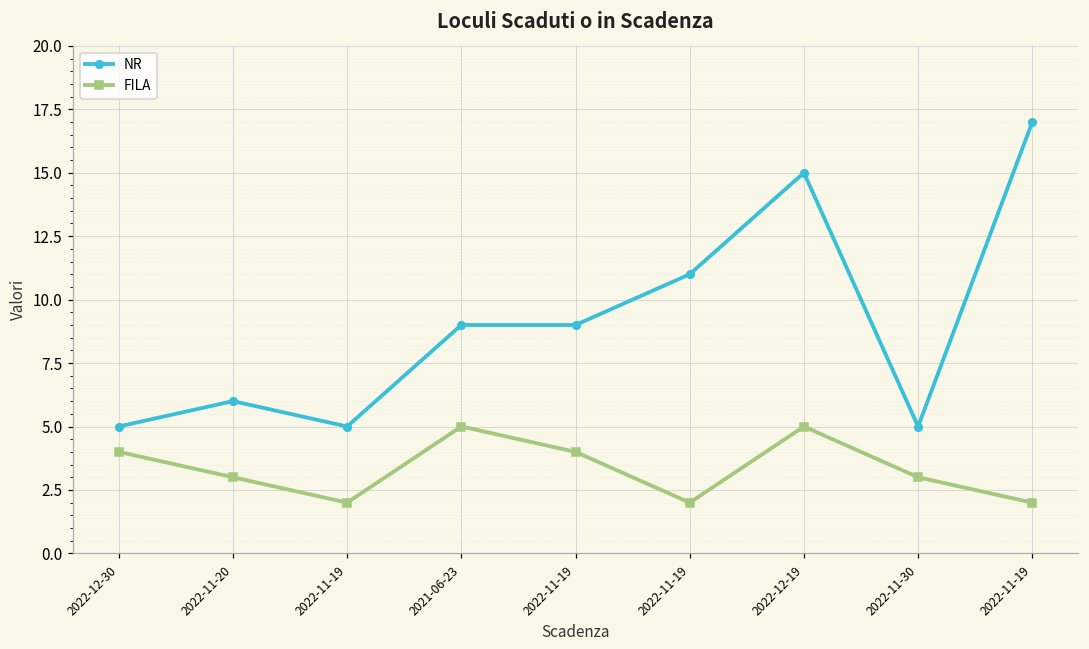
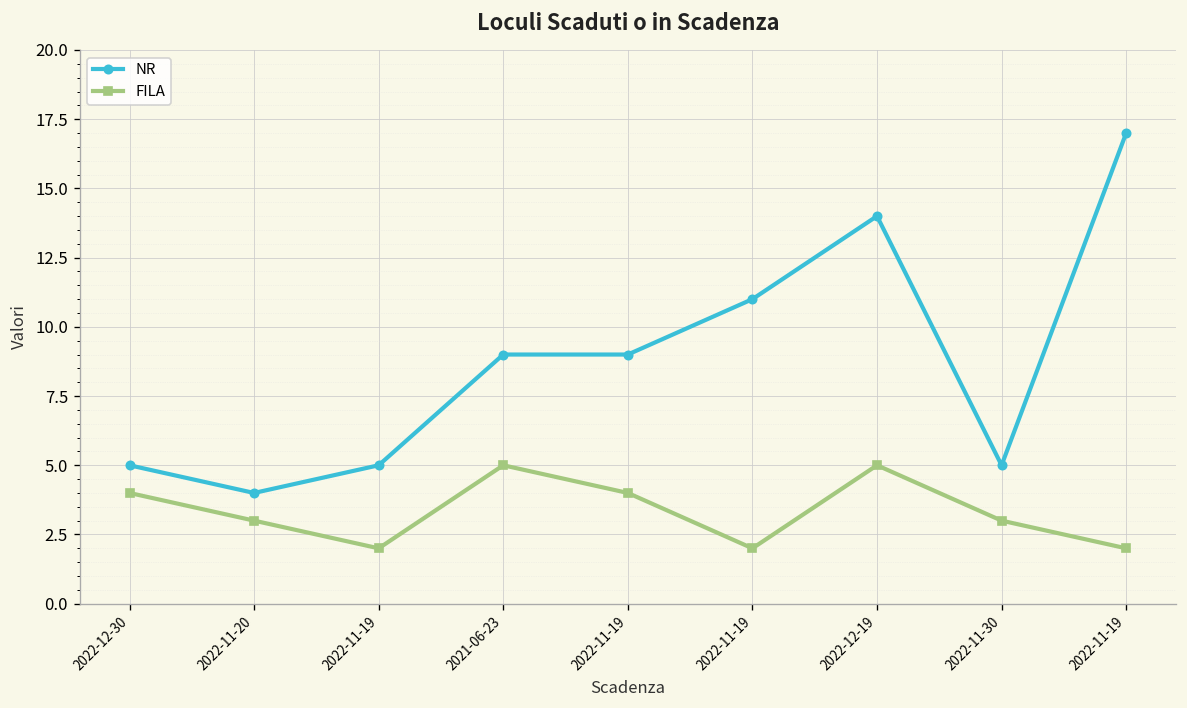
  {
    "NR": {
      "2022-12-30": 5,
-     "2022-11-20": 6,
+     "2022-11-20": 4,
      "2021-06-23": 9,
-     "2022-12-19": 15,
+     "2022-12-19": 14,
      "2022-11-30": 5
    },
    "FILA": {
      "2022-12-30": 4,
      "2022-11-20": 3,
      "2021-06-23": 5,
      "2022-12-19": 5,
      "2022-11-30": 3
    }
  }
